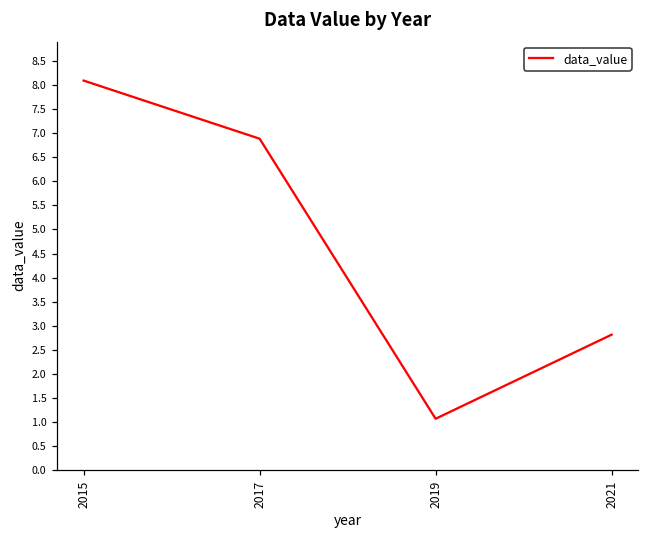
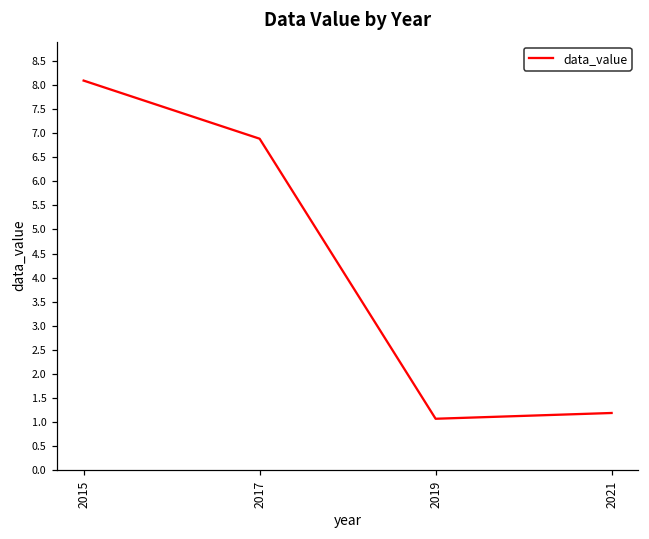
  {
    "2015": 8.1,
    "2017": 6.9,
    "2019": 1.1,
-   "2021": 2.8
+   "2021": 1.2
  }
